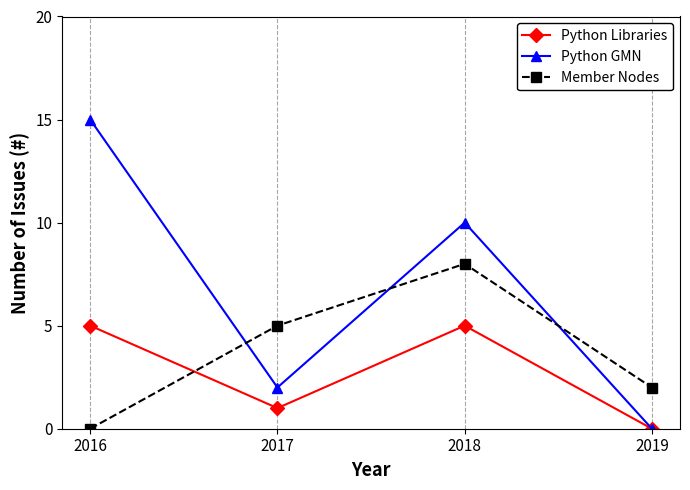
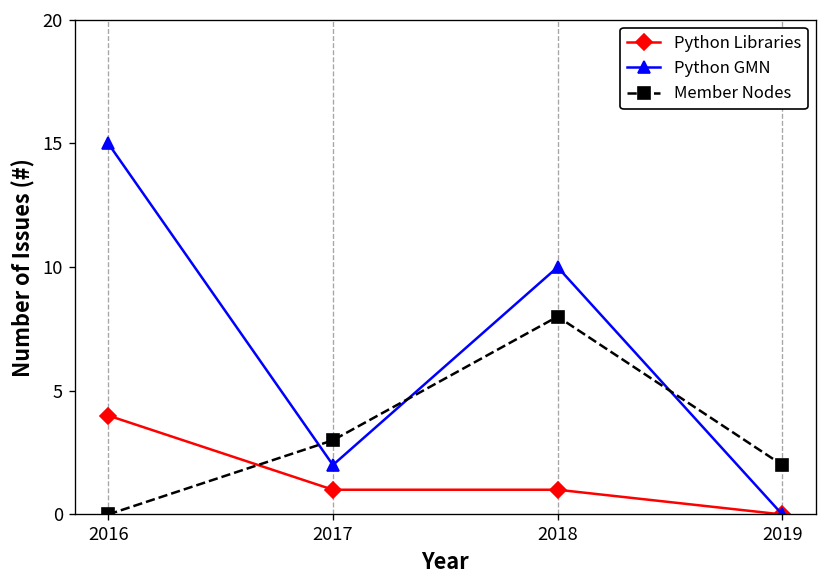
  {
    "Python Libraries": {
-     "2016": 5,
+     "2016": 4,
      "2017": 1,
-     "2018": 5
+     "2018": 1
    },
    "Python GMN": {
      "2016": 15,
      "2017": 2,
      "2018": 10
    },
    "Member Nodes": {
      "2016": 0,
-     "2017": 5,
+     "2017": 3,
      "2018": 8,
      "2019": 2
    }
  }
